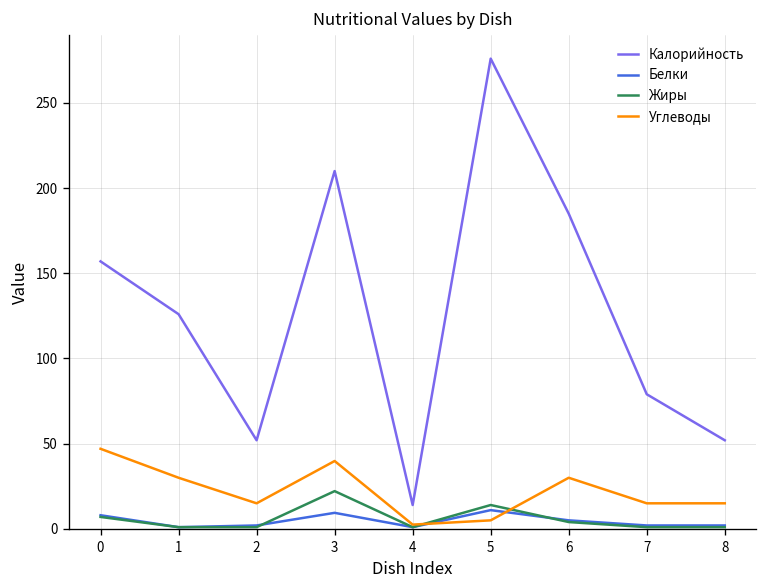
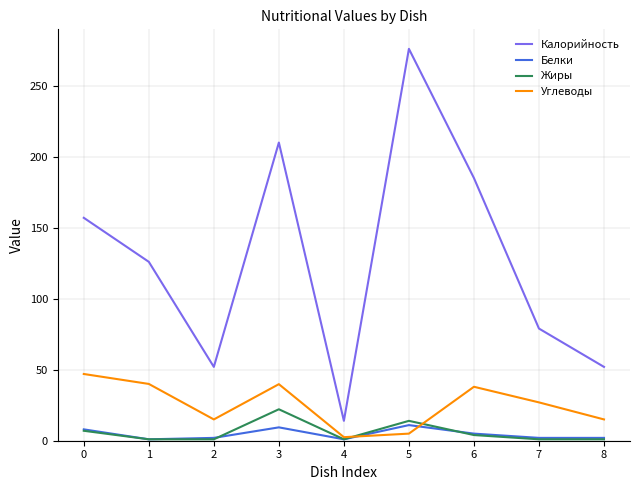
  {
    "Жиры": {
      "3": 22,
      "5": 14
    },
    "Углеводы": {
      "0": 47,
-     "1": 30,
+     "1": 40,
      "2": 15,
      "3": 40,
      "5": 5,
-     "6": 30,
-     "7": 15,
+     "6": 38,
+     "7": 27,
      "8": 15
    }
  }
